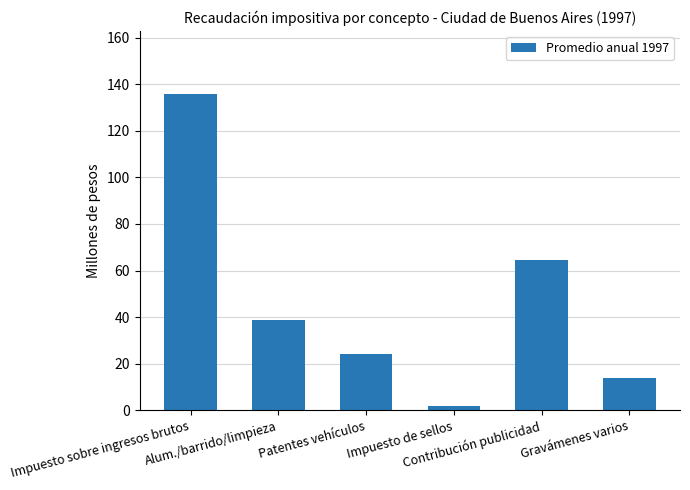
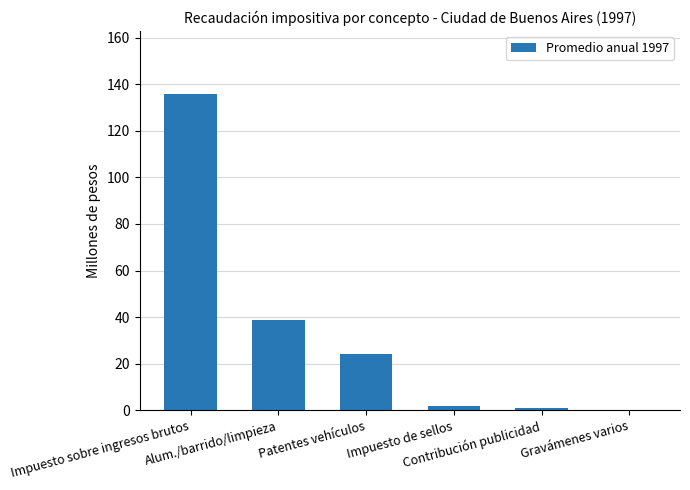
  {
    "Impuesto sobre ingresos brutos": 136,
    "Alum./barrido/limpieza": 39,
    "Patentes vehículos": 24,
    "Impuesto de sellos": 2,
-   "Contribución publicidad": 65,
-   "Gravámenes varios": 14
+   "Contribución publicidad": 1,
+   "Gravámenes varios": 0
  }
